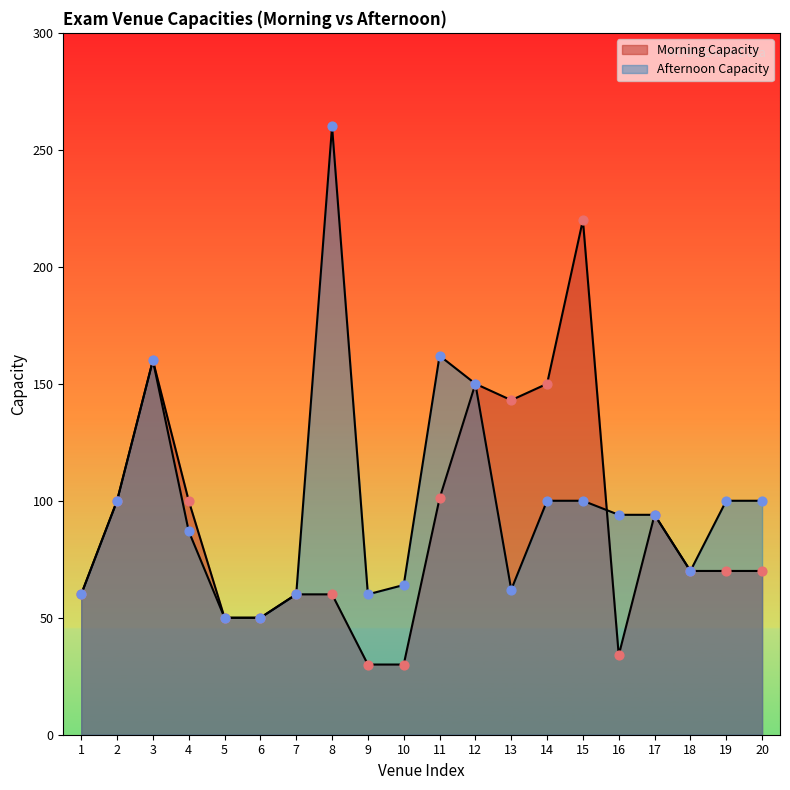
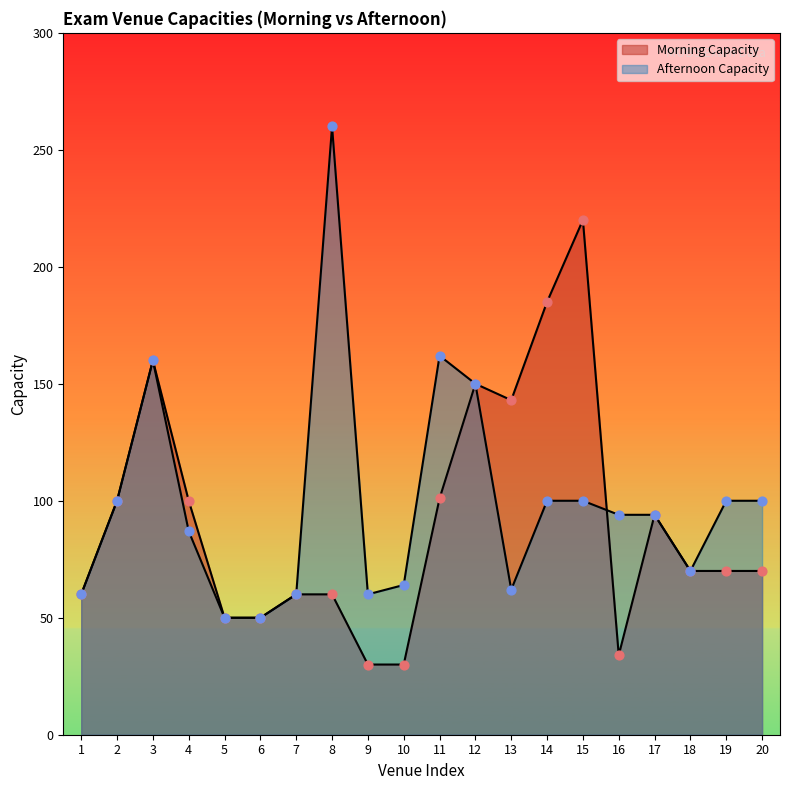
  {
    "Morning Capacity": {
      "4": 100,
      "8": 60,
      "9": 30,
      "10": 30,
      "11": 101,
      "13": 143,
-     "14": 150,
+     "14": 185,
      "15": 220,
      "16": 34,
      "19": 70,
      "20": 70
    },
    "Afternoon Capacity": {
      "4": 87,
      "8": 260,
      "9": 60,
      "10": 64,
      "11": 162,
      "13": 62,
      "14": 100,
      "15": 100,
      "16": 94,
      "19": 100,
      "20": 100
    }
  }
